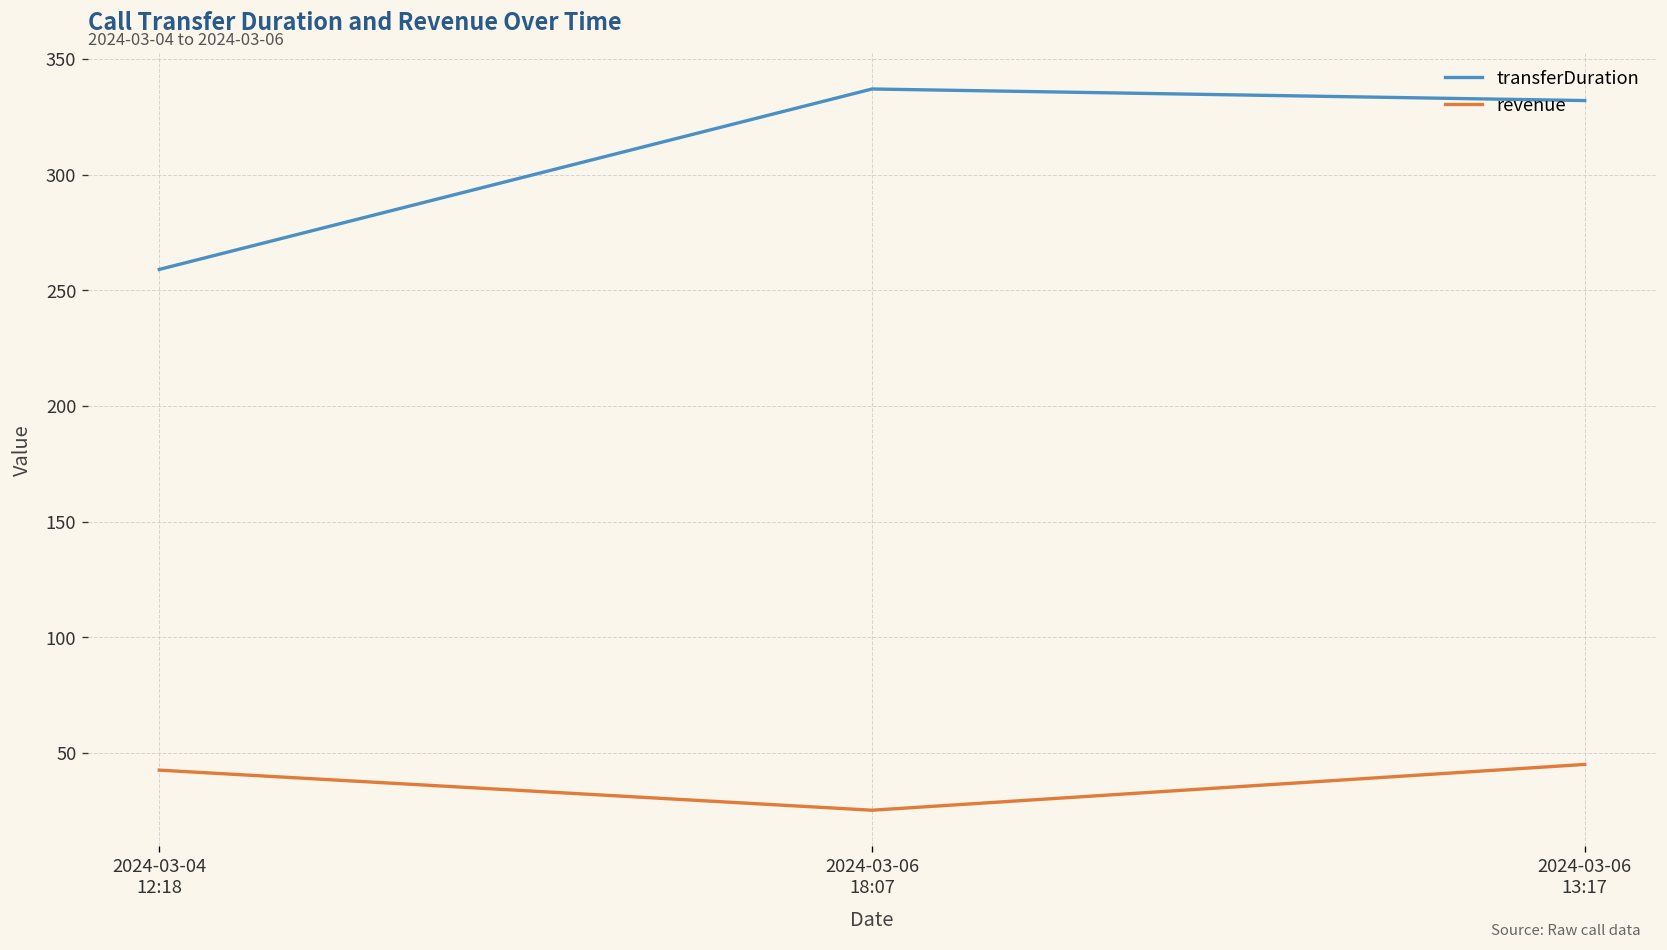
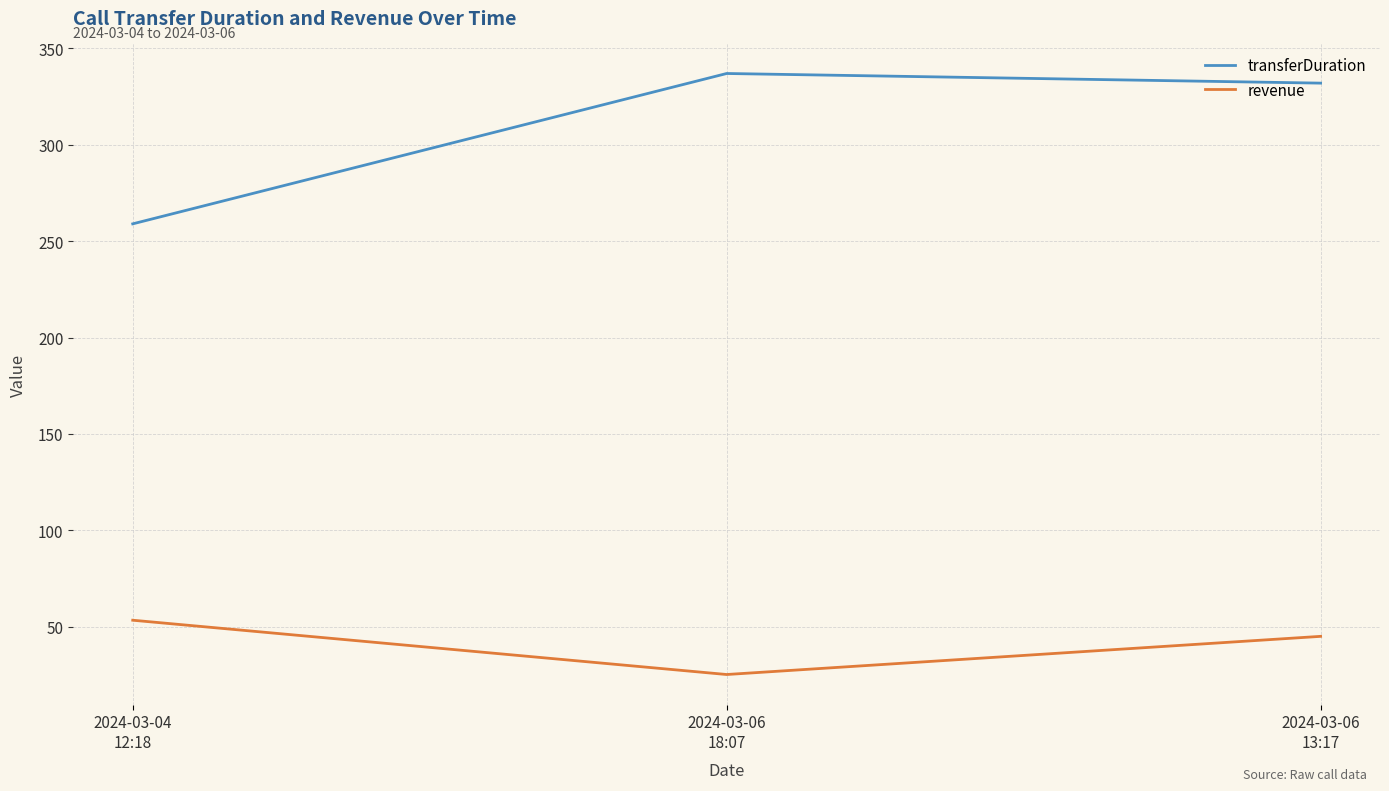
  {
    "transferDuration": {
      "2024-03-04 12:18": 259,
      "2024-03-06 18:07": 337,
      "2024-03-06 13:17": 332
    },
    "revenue": {
-     "2024-03-04 12:18": 43,
+     "2024-03-04 12:18": 53,
      "2024-03-06 18:07": 25,
      "2024-03-06 13:17": 45
    }
  }
